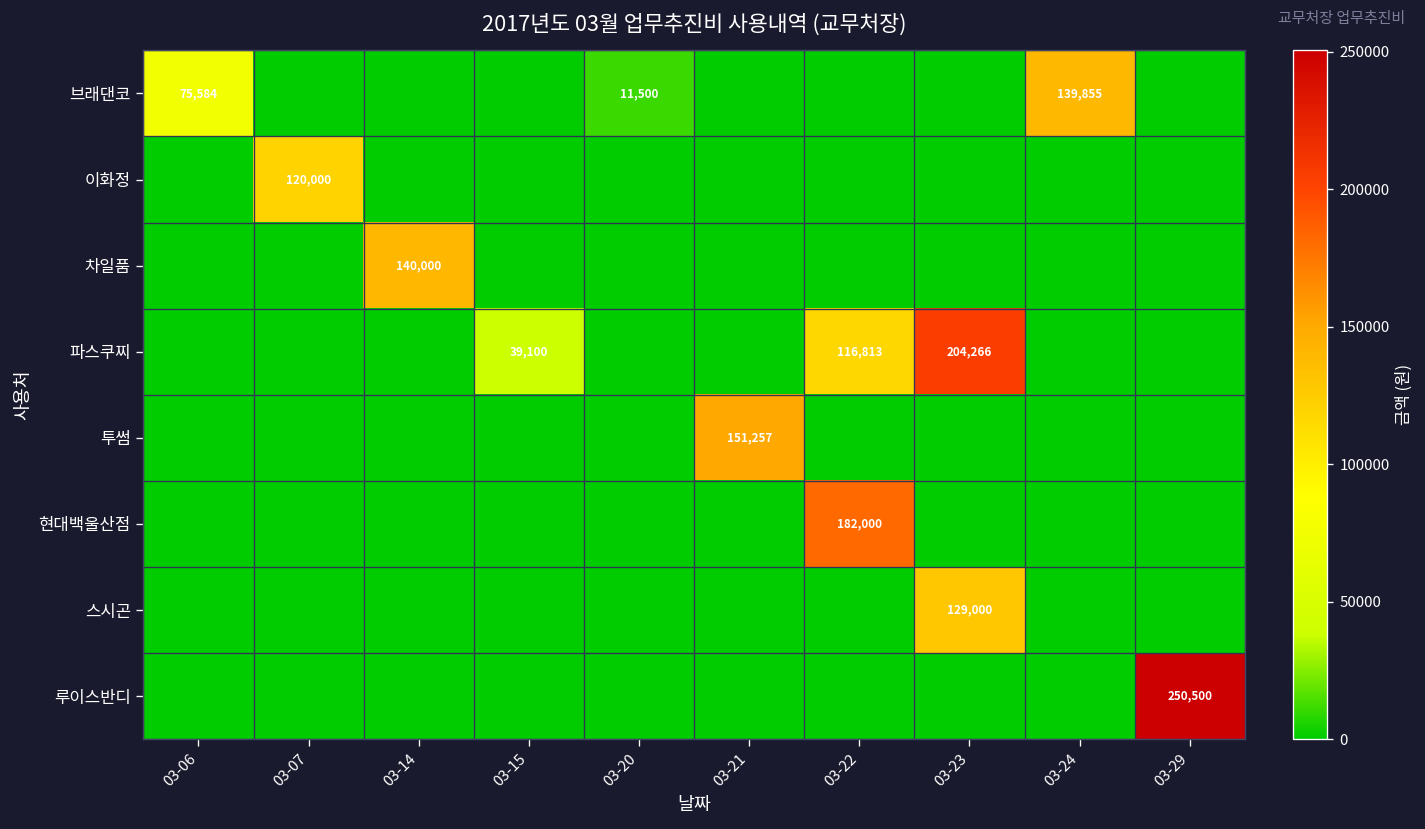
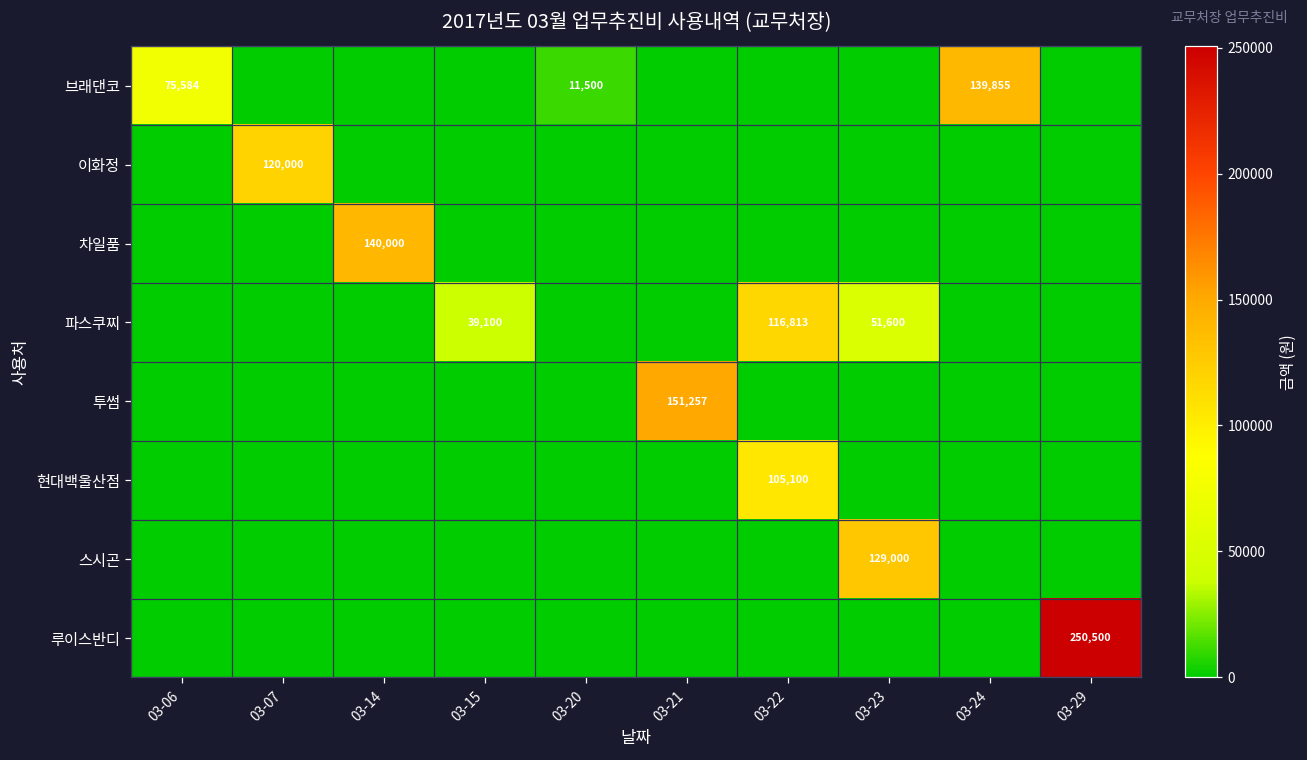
  {
    "브래댄코": {
      "03-06": "75,584",
      "03-20": "11,500",
      "03-24": "139,855"
    },
    "이화정": {
      "03-07": "120,000"
    },
    "차일품": {
      "03-14": "140,000"
    },
    "파스쿠찌": {
      "03-15": "39,100",
      "03-22": "116,813",
-     "03-23": "204,266"
+     "03-23": "51,600"
    },
    "투썸": {
      "03-21": "151,257"
    },
    "현대백울산점": {
-     "03-22": "182,000"
+     "03-22": "105,100"
    },
    "스시곤": {
      "03-23": "129,000"
    },
    "루이스반디": {
      "03-29": "250,500"
    }
  }
